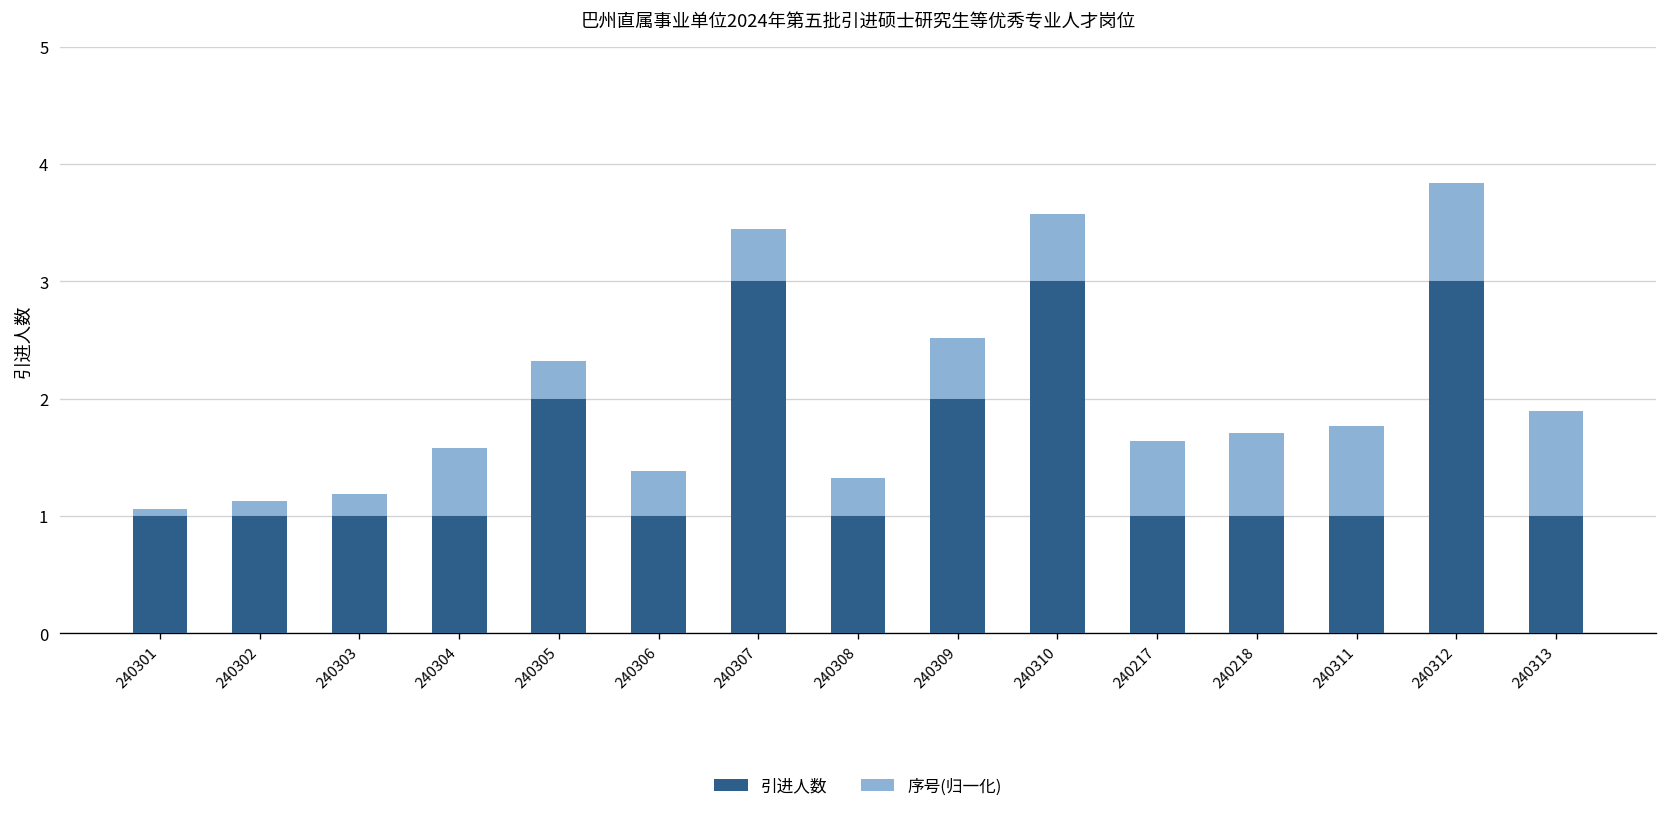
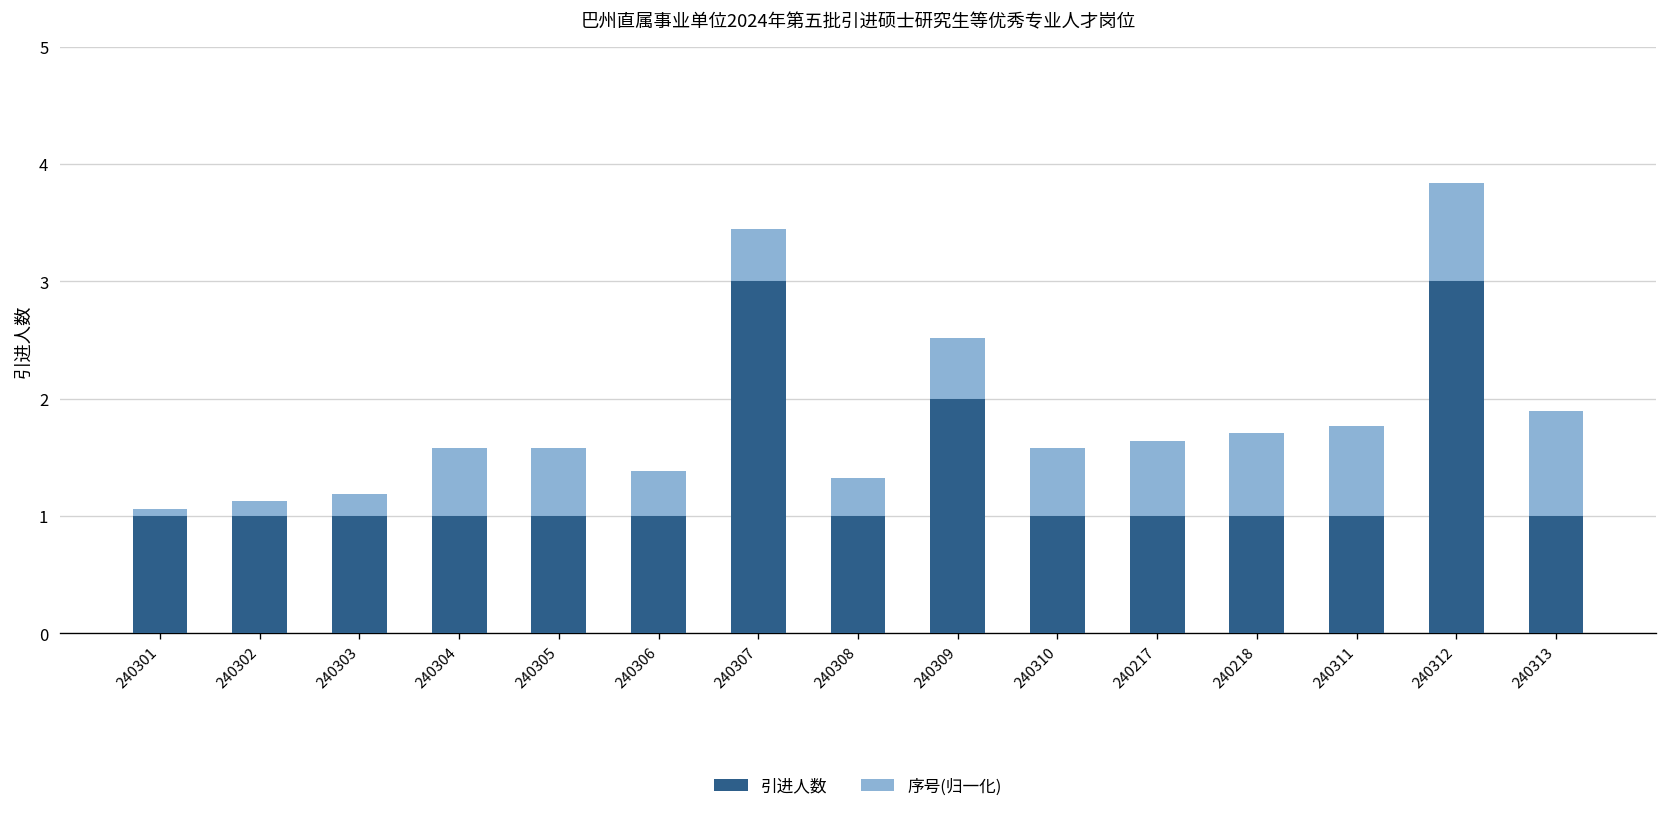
  {
    "引进人数": {
      "240301": 1,
      "240302": 1,
      "240303": 1,
      "240304": 1,
-     "240305": 2,
+     "240305": 1,
      "240306": 1,
      "240307": 3,
      "240308": 1,
      "240309": 2,
-     "240310": 3,
+     "240310": 1,
      "240217": 1,
      "240218": 1,
      "240311": 1,
      "240312": 3,
      "240313": 1
    },
    "序号(归一化)": {
      "240301": 0.1,
      "240302": 0.1,
      "240303": 0.2,
      "240304": 0.6,
-     "240305": 0.3,
+     "240305": 0.6,
      "240306": 0.4,
      "240307": 0.4,
      "240308": 0.3,
      "240309": 0.5,
      "240310": 0.6,
      "240217": 0.6,
      "240218": 0.7,
      "240311": 0.8,
      "240312": 0.8,
      "240313": 0.9
    }
  }
